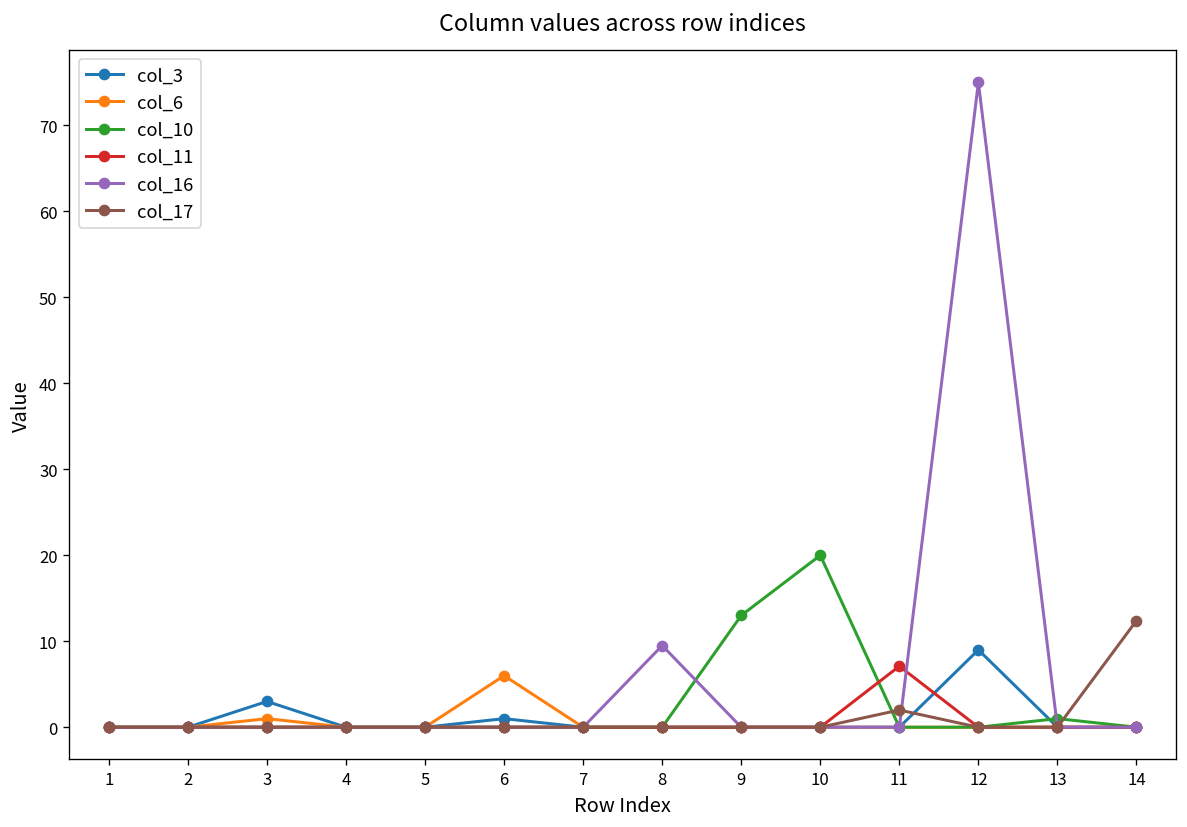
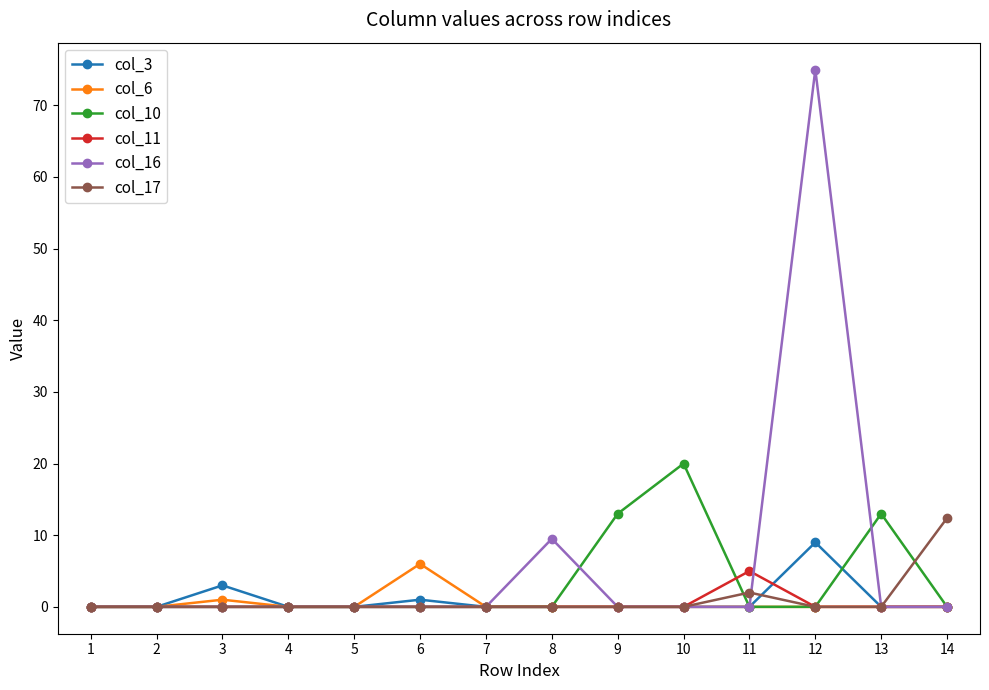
  {
    "col_3": {
      "3": 3,
      "6": 1,
      "12": 9
    },
    "col_6": {
      "3": 1,
      "6": 6
    },
    "col_10": {
      "9": 13,
      "10": 20,
-     "13": 1
+     "13": 13
    },
    "col_11": {
-     "11": 7
+     "11": 5
    },
    "col_16": {
      "8": 10,
      "12": 75
    },
    "col_17": {
      "11": 2,
      "14": 12
    }
  }
